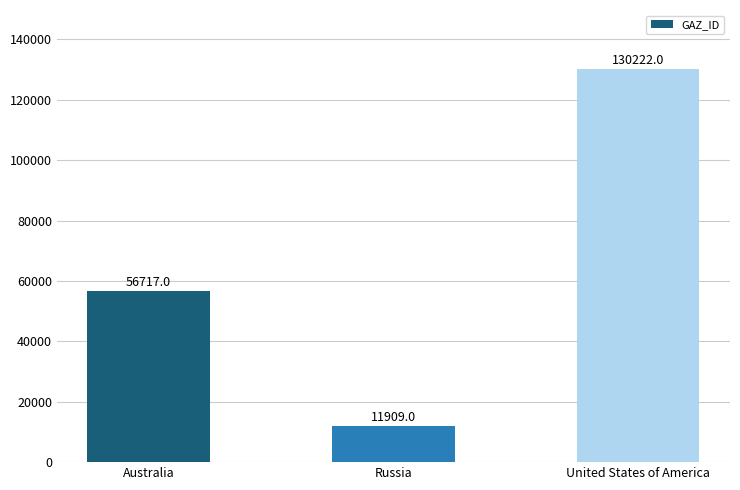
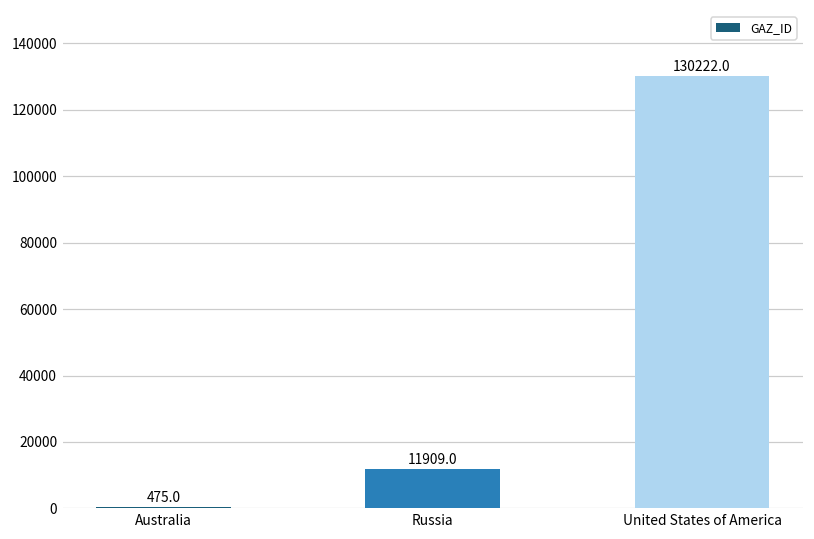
  {
-   "Australia": 56717.0,
+   "Australia": 475.0,
    "Russia": 11909.0,
    "United States of America": 130222.0
  }
